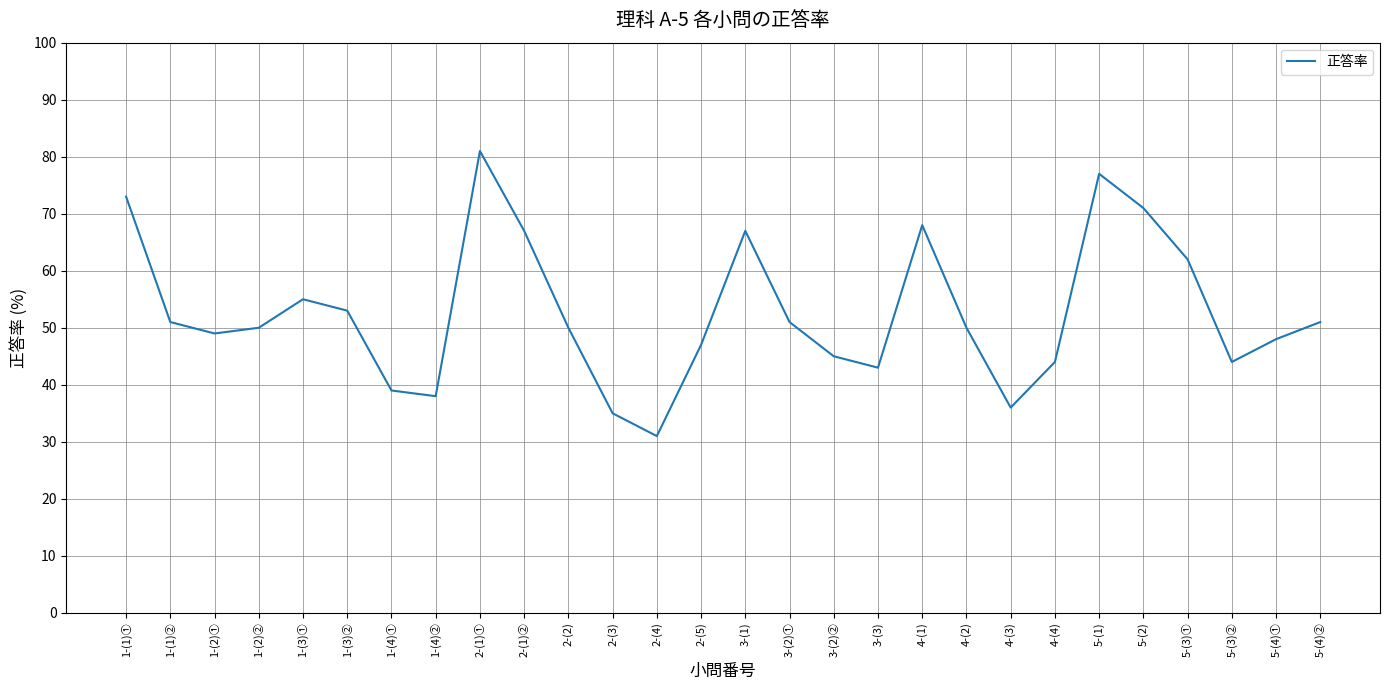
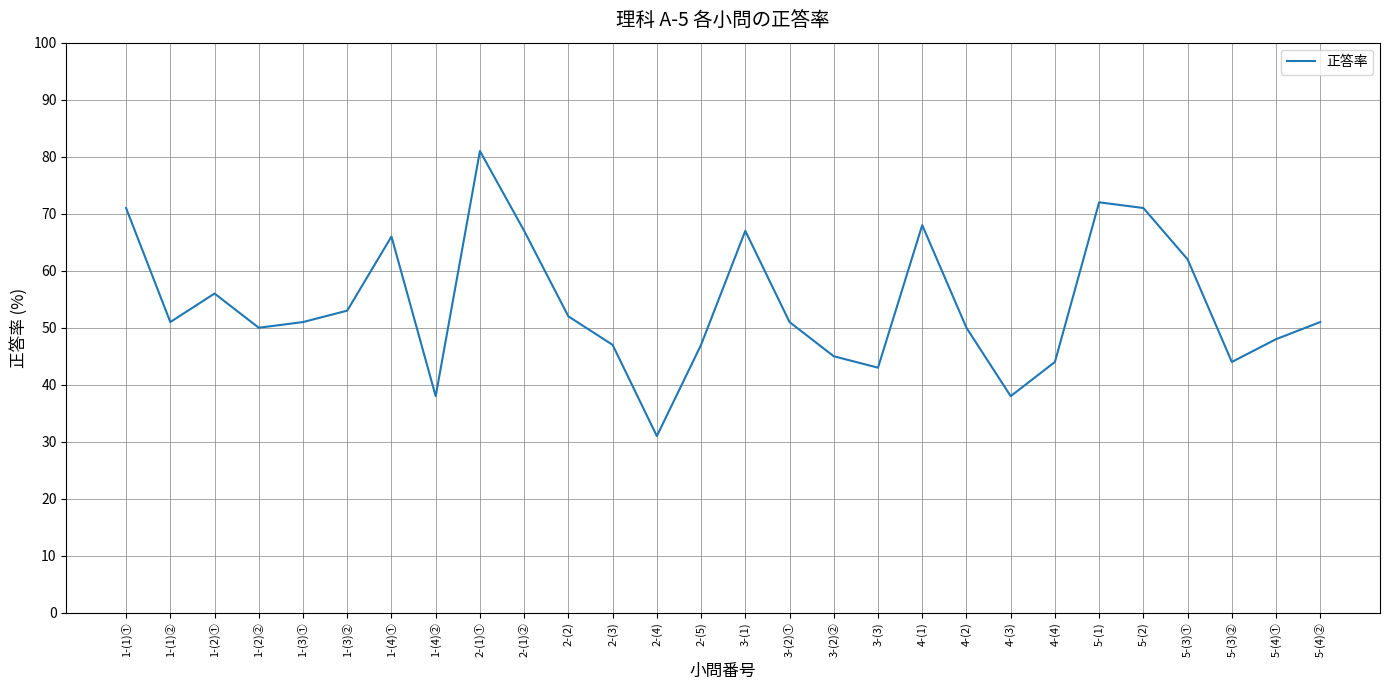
  {
-   "1-(1)①": 73,
+   "1-(1)①": 71,
    "1-(1)②": 51,
-   "1-(2)①": 49,
+   "1-(2)①": 56,
    "1-(2)②": 50,
-   "1-(3)①": 55,
+   "1-(3)①": 51,
    "1-(3)②": 53,
-   "1-(4)①": 39,
+   "1-(4)①": 66,
    "1-(4)②": 38,
    "2-(1)①": 81,
    "2-(1)②": 67,
-   "2-(2)": 50,
-   "2-(3)": 35,
+   "2-(2)": 52,
+   "2-(3)": 47,
    "2-(4)": 31,
    "2-(5)": 47,
    "3-(1)": 67,
    "3-(2)①": 51,
    "3-(2)②": 45,
    "3-(3)": 43,
    "4-(1)": 68,
    "4-(2)": 50,
-   "4-(3)": 36,
+   "4-(3)": 38,
    "4-(4)": 44,
-   "5-(1)": 77,
+   "5-(1)": 72,
    "5-(2)": 71,
    "5-(3)①": 62,
    "5-(3)②": 44,
    "5-(4)①": 48,
    "5-(4)②": 51
  }
